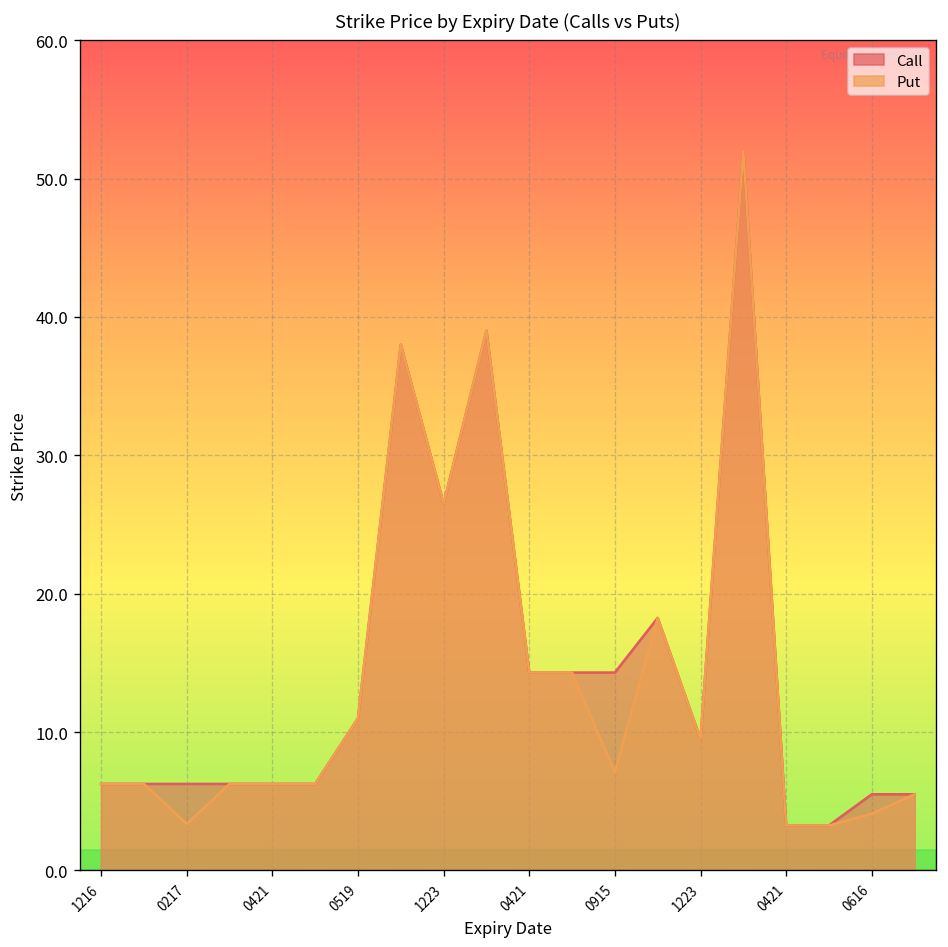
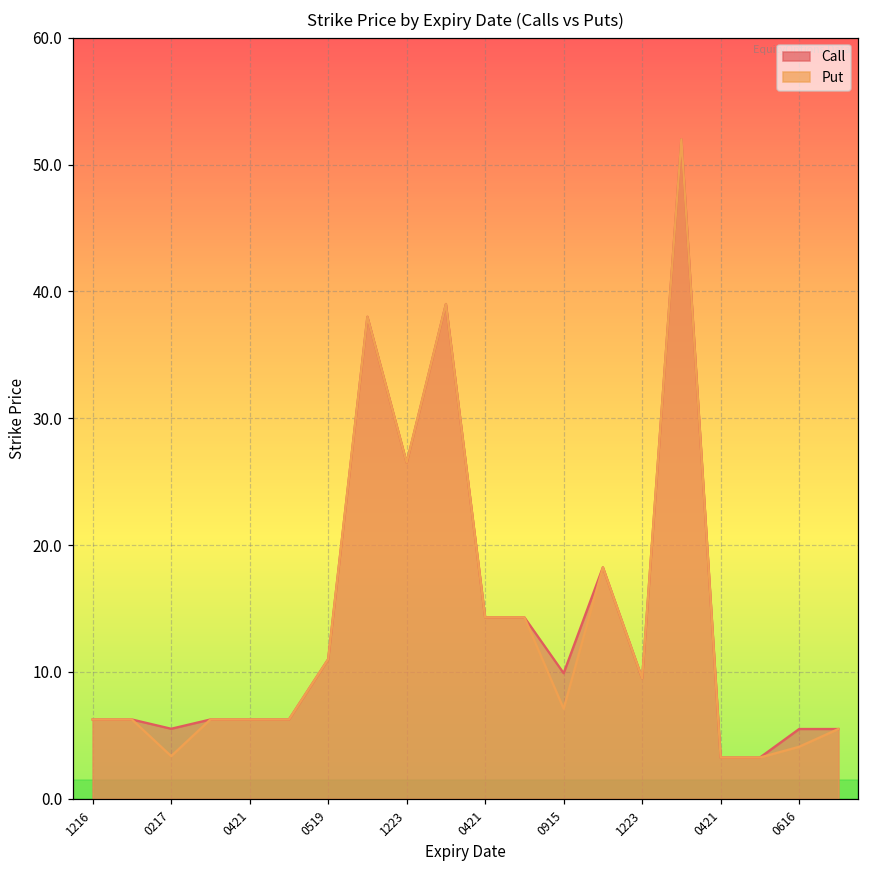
  {
    "Call": {
-     "0217": 6.3,
-     "0915": 14.3,
+     "0217": 5.5,
+     "0915": 9.9,
      "0616": 5.5
    },
    "Put": {
      "0217": 3.4,
      "0915": 7.1,
      "0616": 4.1
    }
  }
